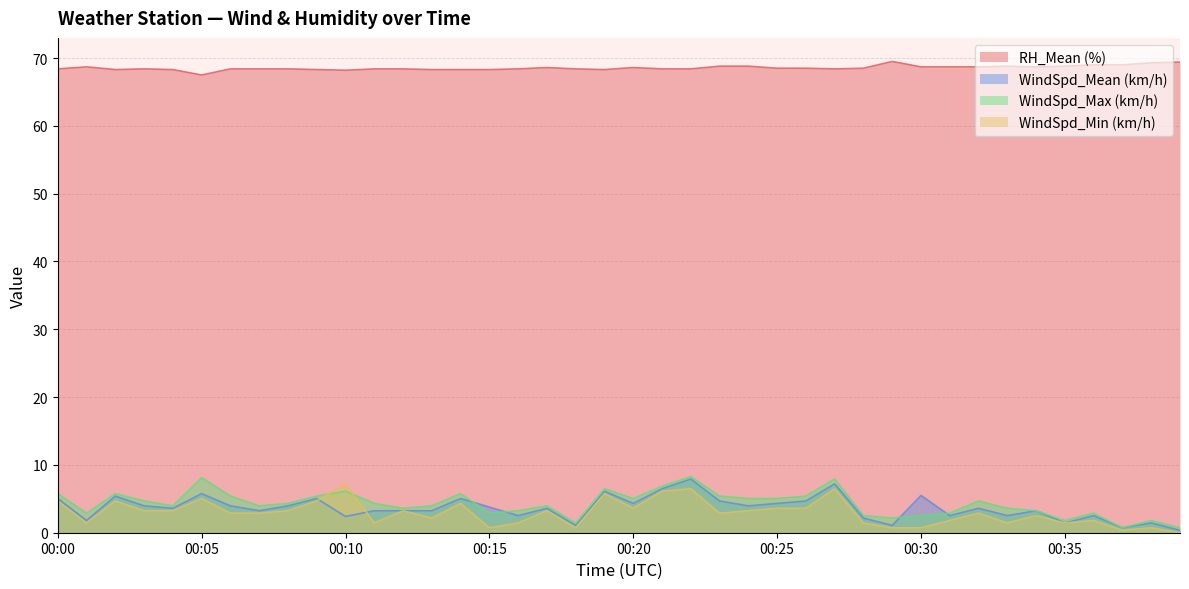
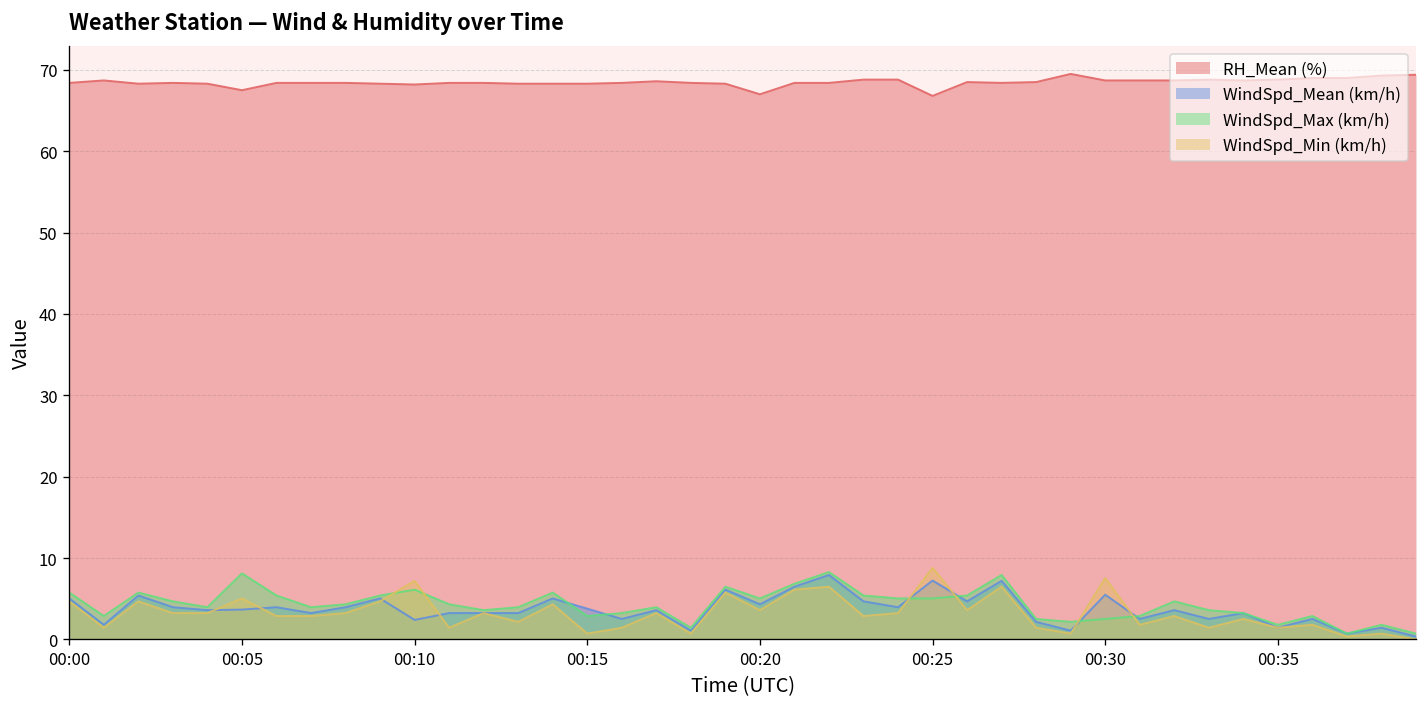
  {
    "RH_Mean (%)": {
      "00:00": 68,
      "00:05": 68,
      "00:10": 68,
      "00:15": 68,
-     "00:20": 69,
-     "00:25": 69,
+     "00:20": 67,
+     "00:25": 67,
      "00:30": 69
    },
    "WindSpd_Mean (km/h)": {
-     "00:05": 6,
+     "00:05": 4,
      "00:10": 2,
      "00:15": 4,
      "00:20": 4,
-     "00:25": 4,
+     "00:25": 7,
      "00:30": 6
    },
    "WindSpd_Max (km/h)": {
      "00:00": 6,
      "00:05": 8,
      "00:10": 6,
      "00:15": 3,
      "00:20": 5,
      "00:25": 5,
      "00:30": 3
    },
    "WindSpd_Min (km/h)": {
      "00:05": 5,
      "00:10": 7,
      "00:15": 1,
      "00:20": 4,
-     "00:25": 4,
-     "00:30": 1
+     "00:25": 9,
+     "00:30": 8
    }
  }
